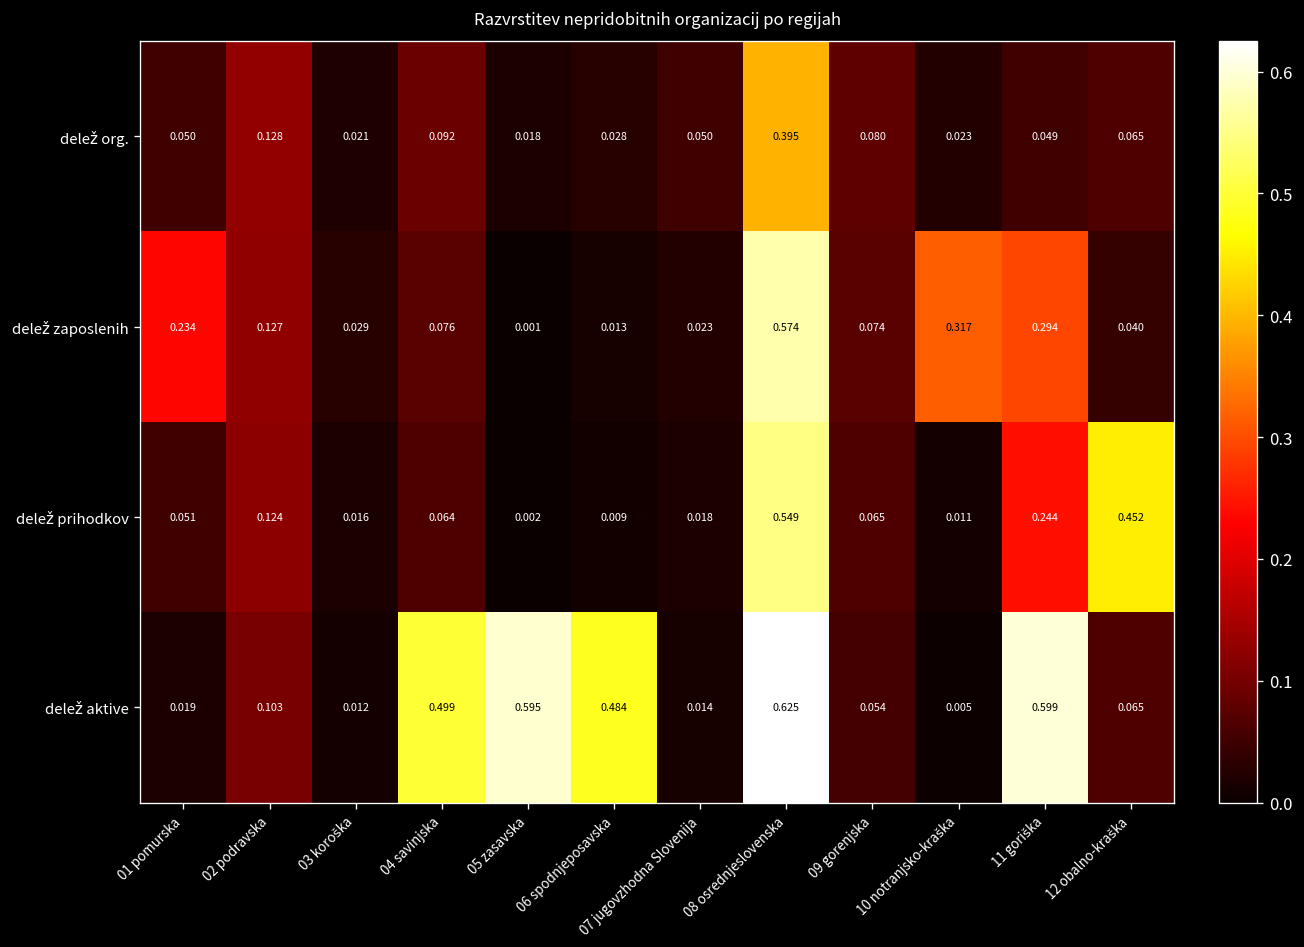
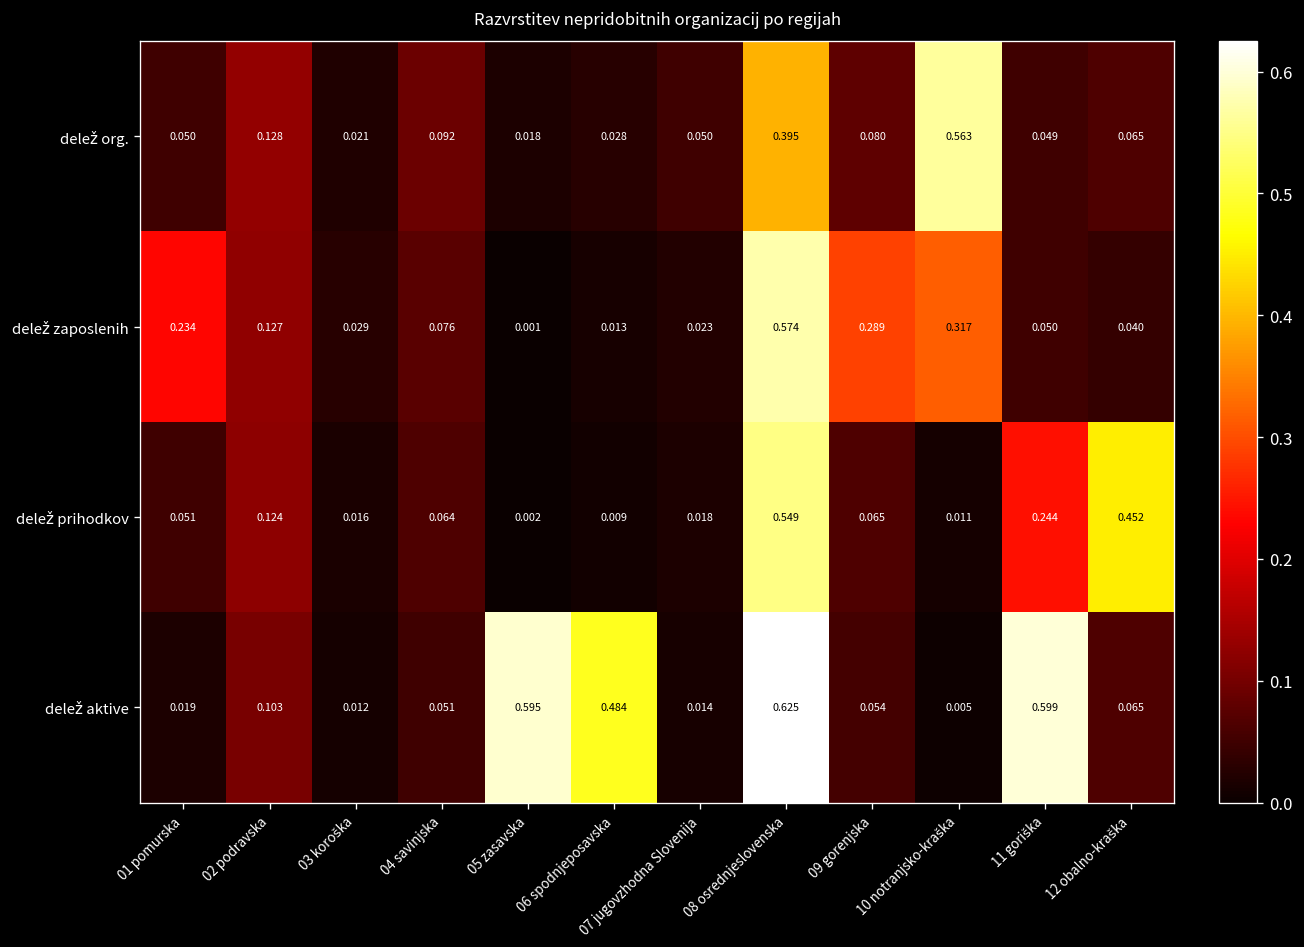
  {
    "delež org.": {
      "01 pomurska": 0.050,
      "02 podravska": 0.128,
      "03 koroška": 0.021,
      "04 savinjska": 0.092,
      "05 zasavska": 0.018,
      "06 spodnjeposavska": 0.028,
      "07 jugovzhodna Slovenija": 0.050,
      "08 osrednjeslovenska": 0.395,
      "09 gorenjska": 0.080,
-     "10 notranjsko-kraška": 0.023,
+     "10 notranjsko-kraška": 0.563,
      "11 goriška": 0.049,
      "12 obalno-kraška": 0.065
    },
    "delež zaposlenih": {
      "01 pomurska": 0.234,
      "02 podravska": 0.127,
      "03 koroška": 0.029,
      "04 savinjska": 0.076,
      "05 zasavska": 0.001,
      "06 spodnjeposavska": 0.013,
      "07 jugovzhodna Slovenija": 0.023,
      "08 osrednjeslovenska": 0.574,
-     "09 gorenjska": 0.074,
+     "09 gorenjska": 0.289,
      "10 notranjsko-kraška": 0.317,
-     "11 goriška": 0.294,
+     "11 goriška": 0.050,
      "12 obalno-kraška": 0.040
    },
    "delež prihodkov": {
      "01 pomurska": 0.051,
      "02 podravska": 0.124,
      "03 koroška": 0.016,
      "04 savinjska": 0.064,
      "05 zasavska": 0.002,
      "06 spodnjeposavska": 0.009,
      "07 jugovzhodna Slovenija": 0.018,
      "08 osrednjeslovenska": 0.549,
      "09 gorenjska": 0.065,
      "10 notranjsko-kraška": 0.011,
      "11 goriška": 0.244,
      "12 obalno-kraška": 0.452
    },
    "delež aktive": {
      "01 pomurska": 0.019,
      "02 podravska": 0.103,
      "03 koroška": 0.012,
-     "04 savinjska": 0.499,
+     "04 savinjska": 0.051,
      "05 zasavska": 0.595,
      "06 spodnjeposavska": 0.484,
      "07 jugovzhodna Slovenija": 0.014,
      "08 osrednjeslovenska": 0.625,
      "09 gorenjska": 0.054,
      "10 notranjsko-kraška": 0.005,
      "11 goriška": 0.599,
      "12 obalno-kraška": 0.065
    }
  }
